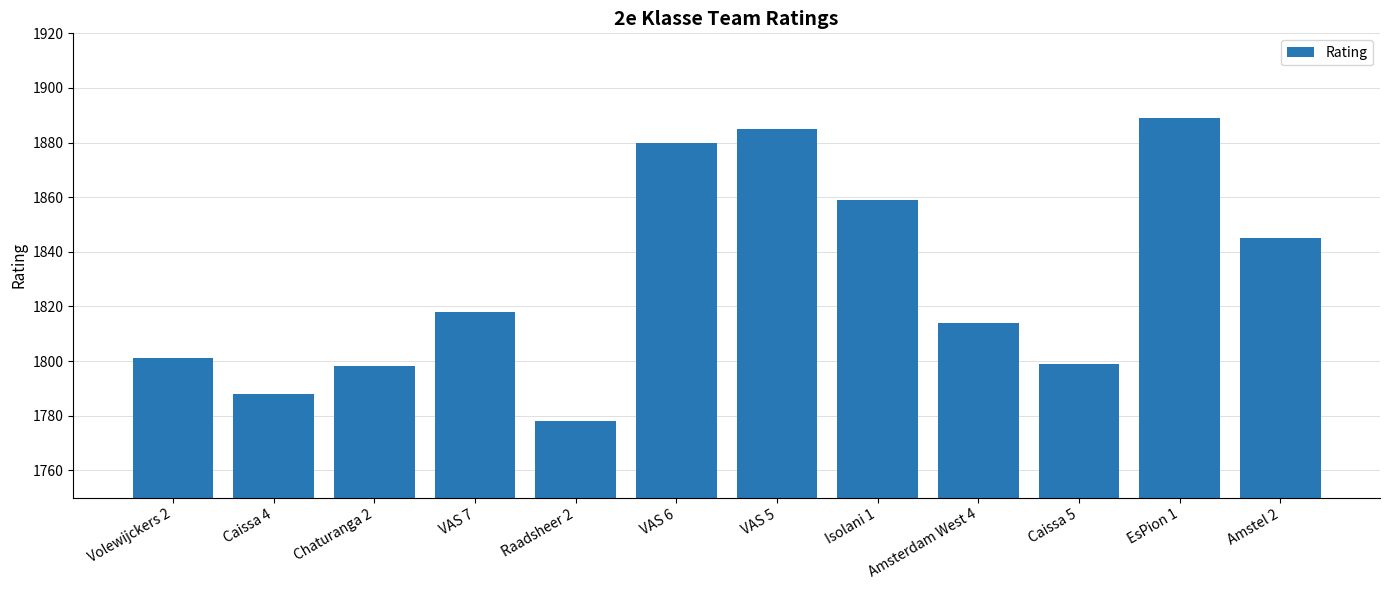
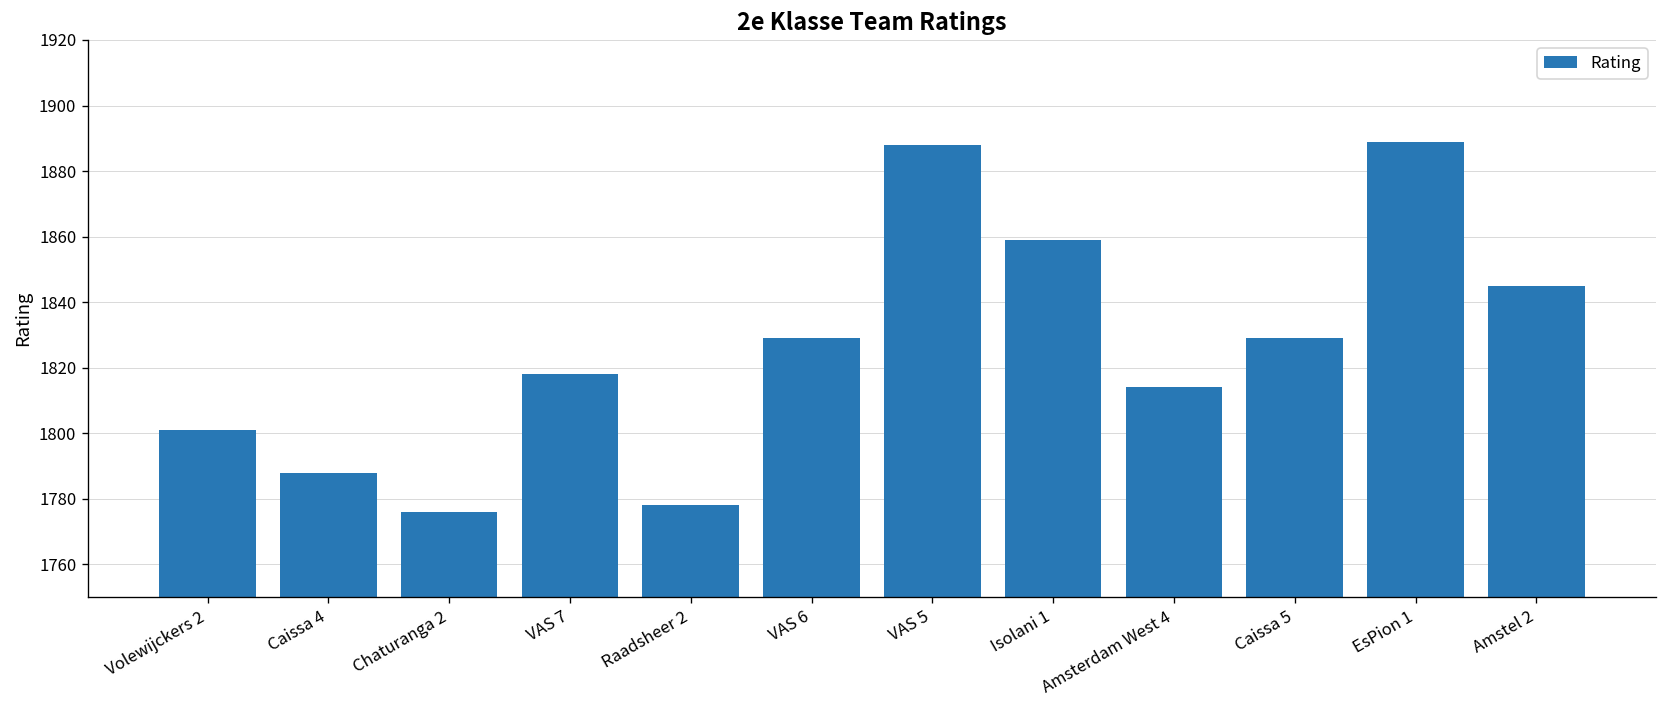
  {
    "Volewijckers 2": 1801,
    "Caissa 4": 1788,
-   "Chaturanga 2": 1798,
+   "Chaturanga 2": 1776,
    "VAS 7": 1818,
    "Raadsheer 2": 1778,
-   "VAS 6": 1880,
-   "VAS 5": 1885,
+   "VAS 6": 1829,
+   "VAS 5": 1888,
    "Isolani 1": 1859,
    "Amsterdam West 4": 1814,
-   "Caissa 5": 1799,
+   "Caissa 5": 1829,
    "EsPion 1": 1889,
    "Amstel 2": 1845
  }
